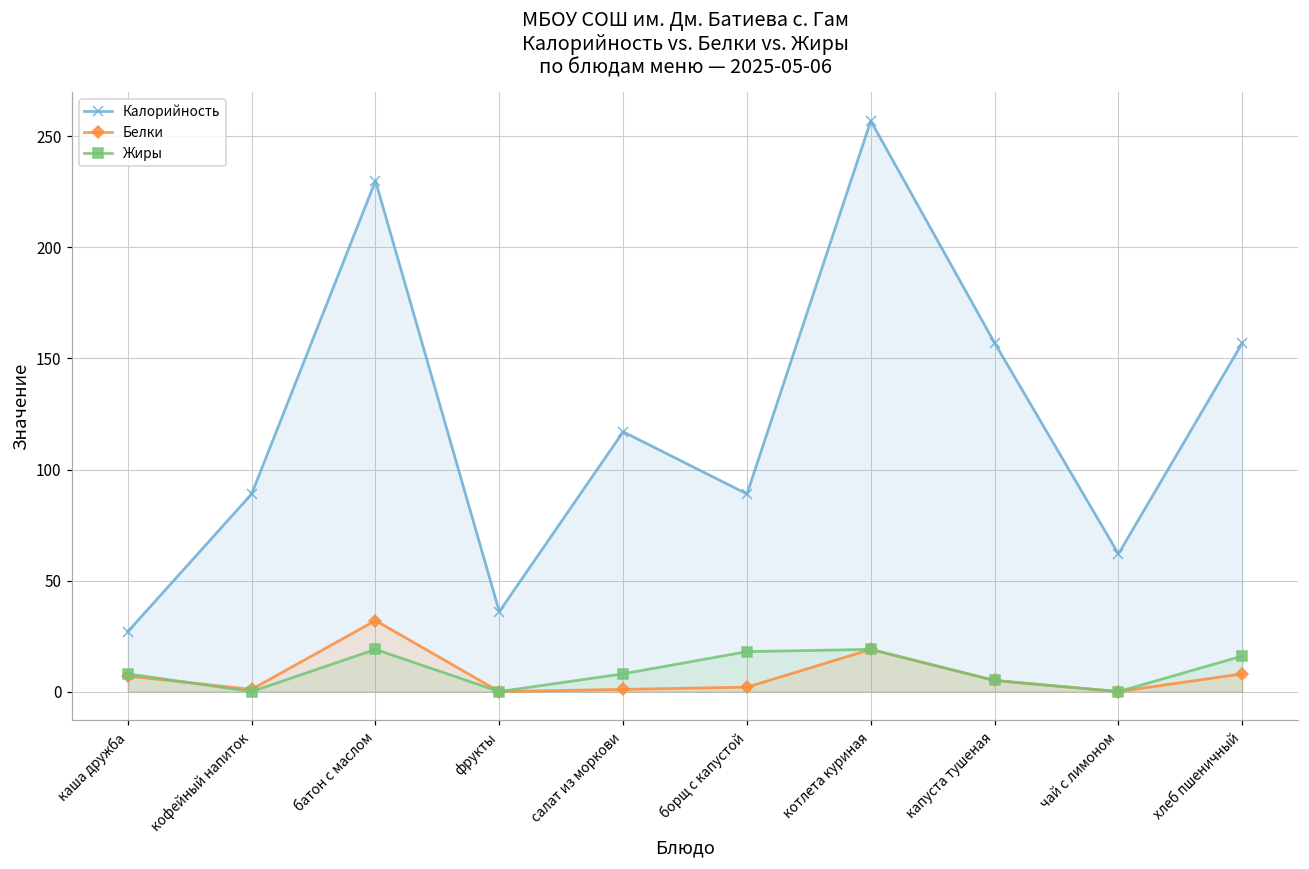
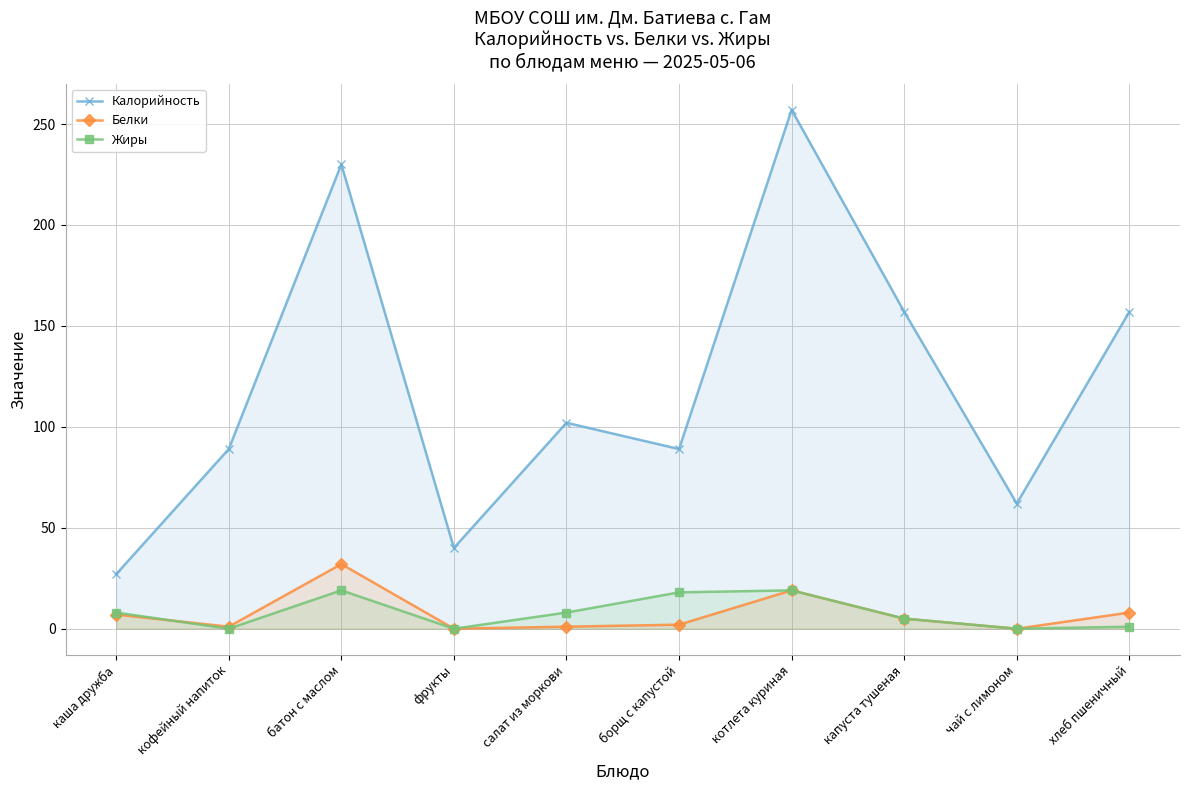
  {
    "Калорийность": {
      "каша дружба": 27,
      "кофейный напиток": 89,
      "батон с маслом": 230,
-     "фрукты": 36,
-     "салат из моркови": 117,
+     "фрукты": 40,
+     "салат из моркови": 102,
      "борщ с капустой": 89,
      "котлета куриная": 257,
      "капуста тушеная": 157,
      "чай с лимоном": 62,
      "хлеб пшеничный": 157
    },
    "Белки": {
      "батон с маслом": 32,
      "салат из моркови": 1,
      "борщ с капустой": 2,
      "хлеб пшеничный": 8
    },
    "Жиры": {
      "батон с маслом": 19,
      "салат из моркови": 8,
      "борщ с капустой": 18,
-     "хлеб пшеничный": 16
+     "хлеб пшеничный": 1
    }
  }
